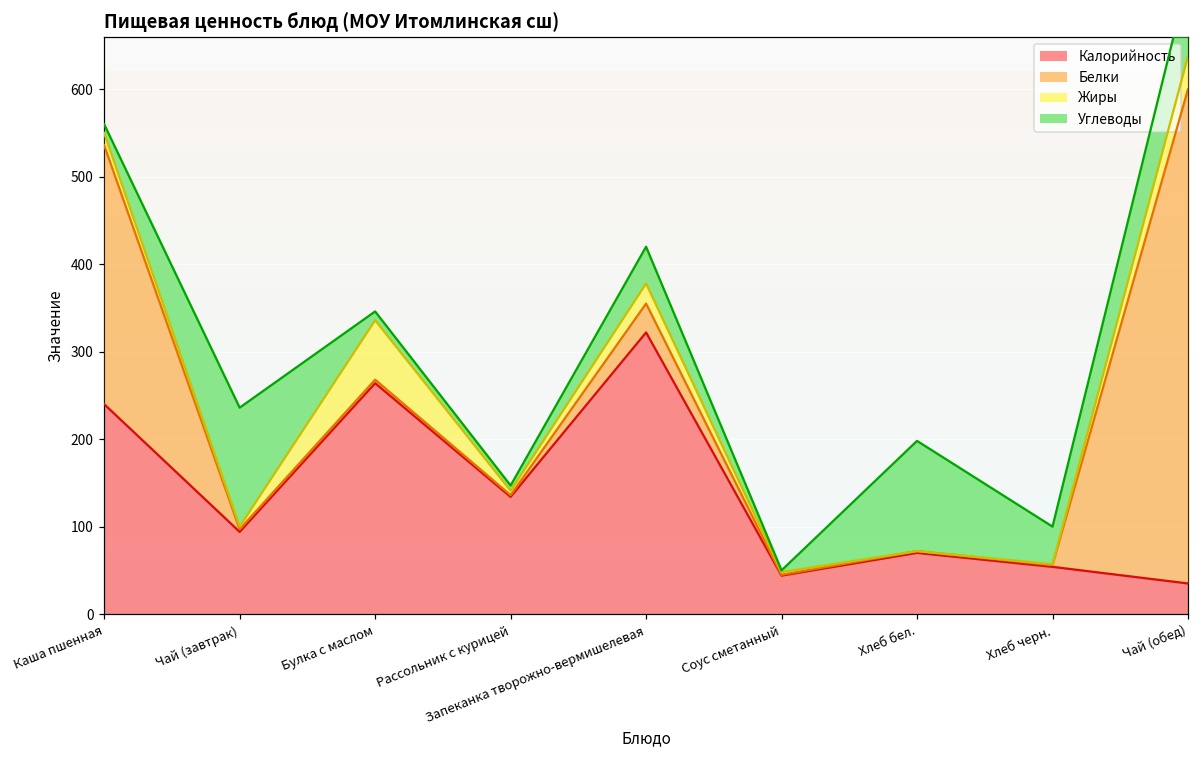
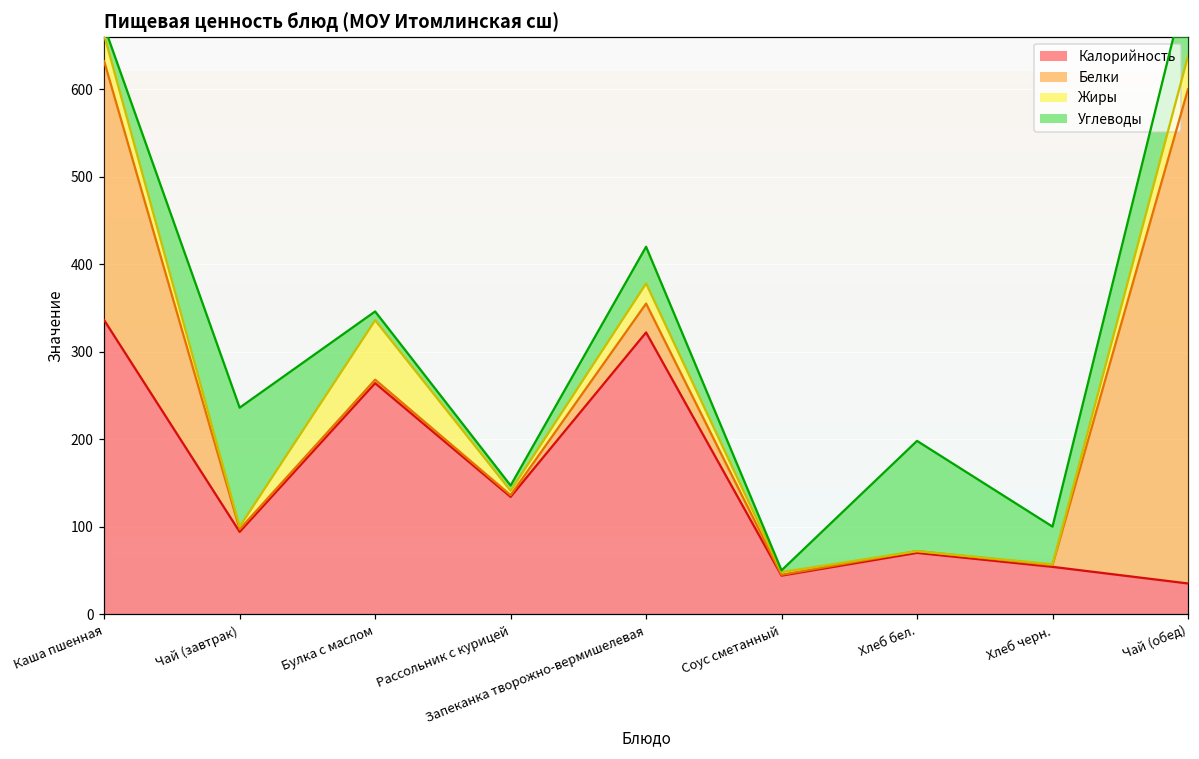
  {
    "Калорийность": {
-     "Каша пшенная": 240,
+     "Каша пшенная": 340,
      "Булка с маслом": 260,
      "Запеканка творожно-вермишелевая": 320,
      "Чай (обед)": 40
    },
    "Белки": {
      "Каша пшенная": 300,
      "Булка с маслом": 0,
      "Запеканка творожно-вермишелевая": 30,
      "Чай (обед)": 570
    },
    "Жиры": {
-     "Каша пшенная": 10,
+     "Каша пшенная": 30,
      "Булка с маслом": 70,
      "Рассольник с курицей": 10,
      "Запеканка творожно-вермишелевая": 20,
      "Чай (обед)": 40
    },
    "Углеводы": {
      "Чай (завтрак)": 140,
      "Булка с маслом": 10,
      "Рассольник с курицей": 10,
      "Запеканка творожно-вермишелевая": 40,
      "Хлеб бел.": 130,
      "Хлеб черн.": 40
    }
  }
